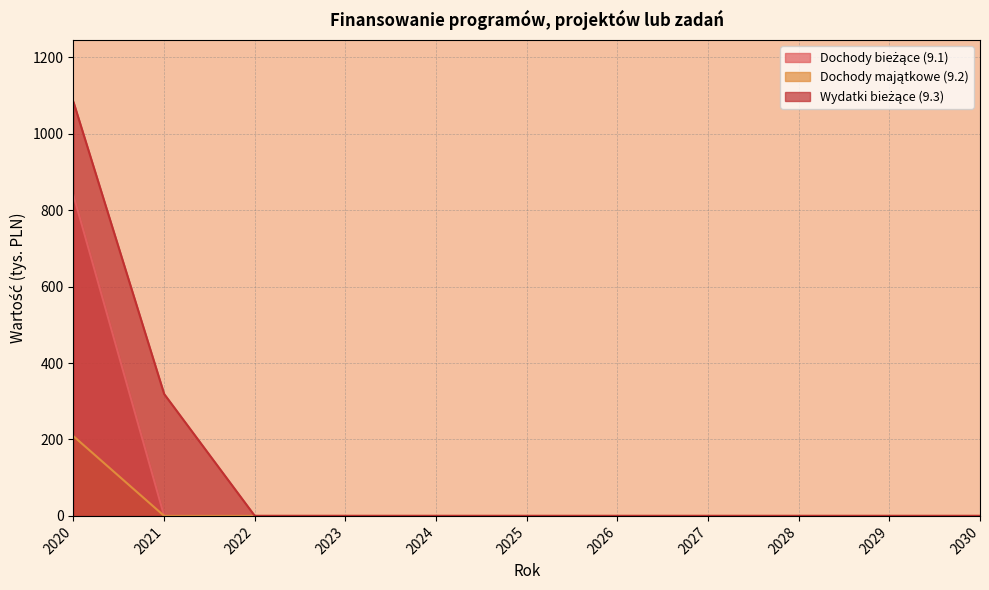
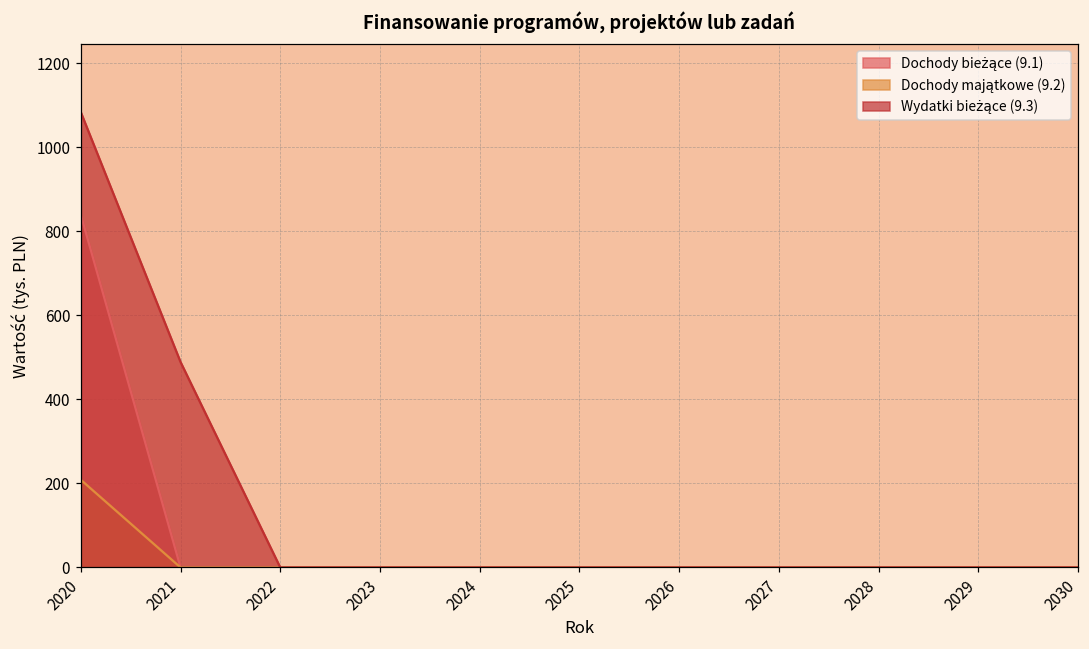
  {
    "Wydatki bieżące (9.3)": {
      "2020": 1080,
-     "2021": 320
+     "2021": 490
    }
  }
